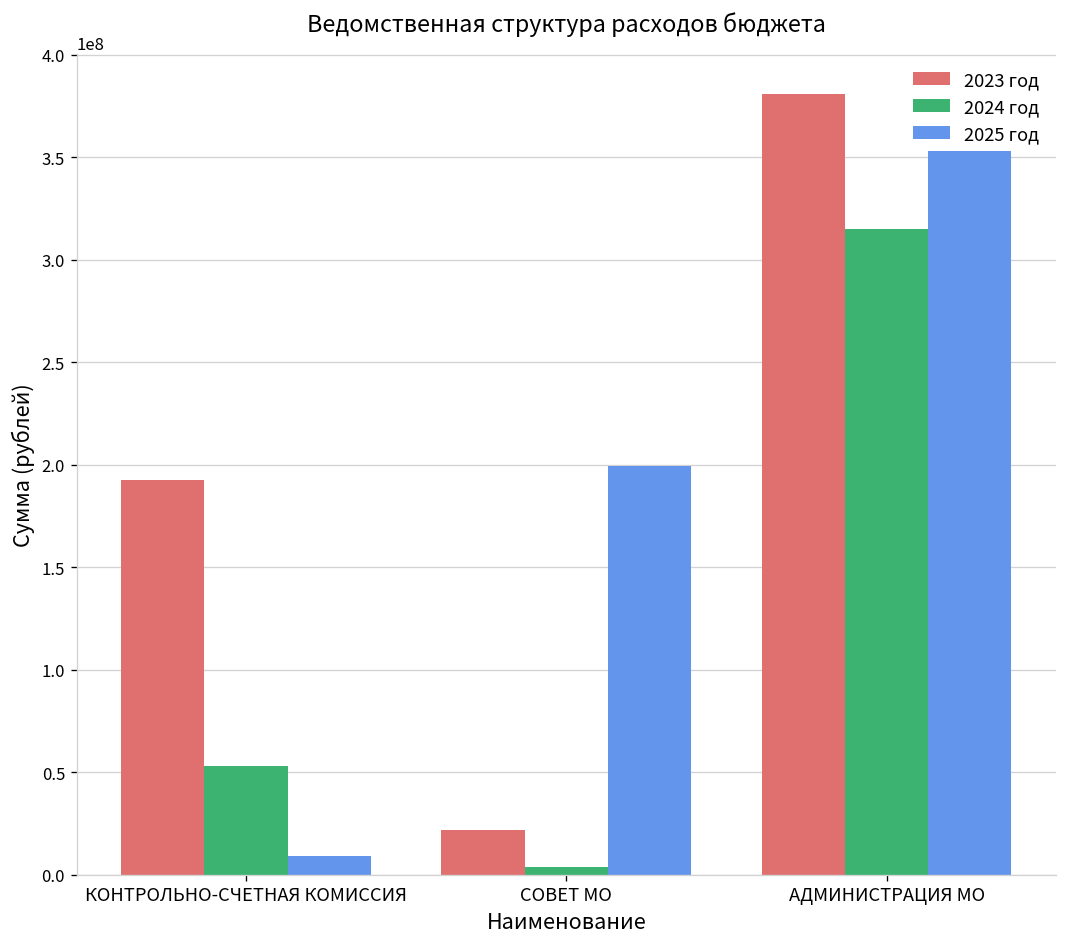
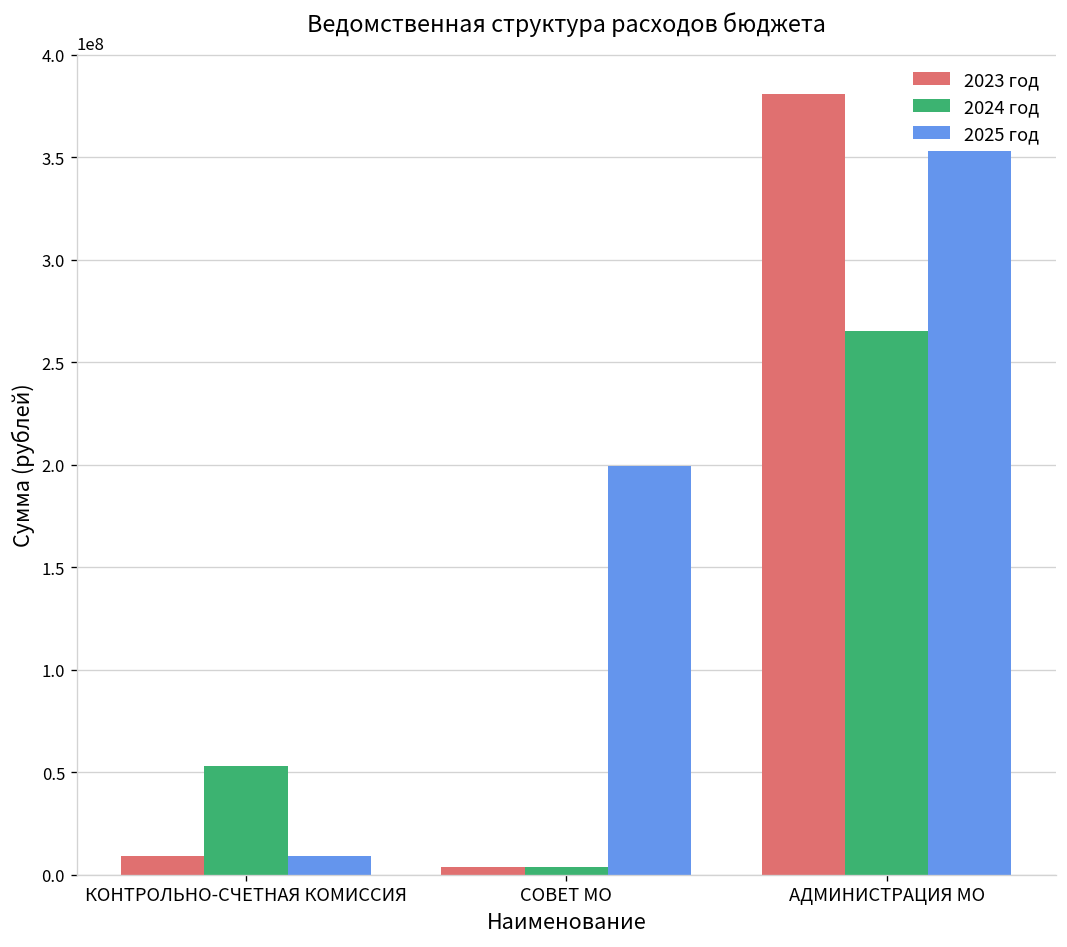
  {
    "2023 год": {
-     "КОНТРОЛЬНО-СЧЕТНАЯ КОМИССИЯ": 193000000,
-     "СОВЕТ МО": 22000000,
+     "КОНТРОЛЬНО-СЧЕТНАЯ КОМИССИЯ": 9000000,
+     "СОВЕТ МО": 4000000,
      "АДМИНИСТРАЦИЯ МО": 381000000
    },
    "2024 год": {
      "КОНТРОЛЬНО-СЧЕТНАЯ КОМИССИЯ": 53000000,
      "СОВЕТ МО": 4000000,
-     "АДМИНИСТРАЦИЯ МО": 315000000
+     "АДМИНИСТРАЦИЯ МО": 265000000
    },
    "2025 год": {
      "КОНТРОЛЬНО-СЧЕТНАЯ КОМИССИЯ": 9000000,
      "СОВЕТ МО": 200000000,
      "АДМИНИСТРАЦИЯ МО": 353000000
    }
  }
